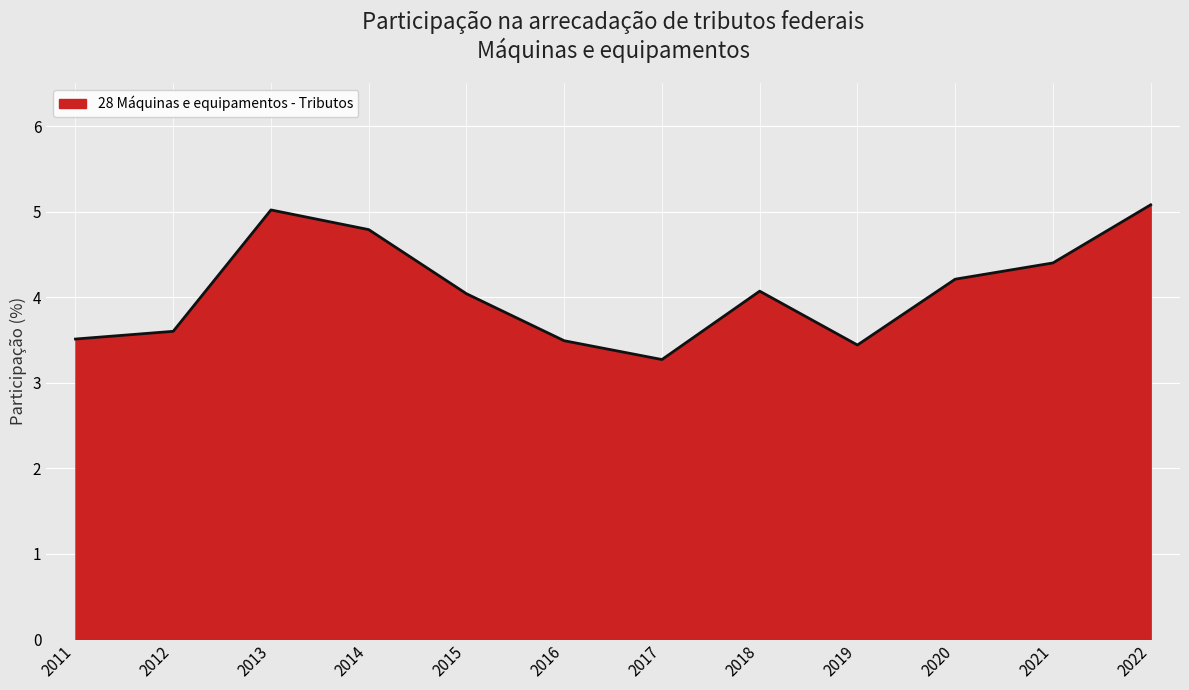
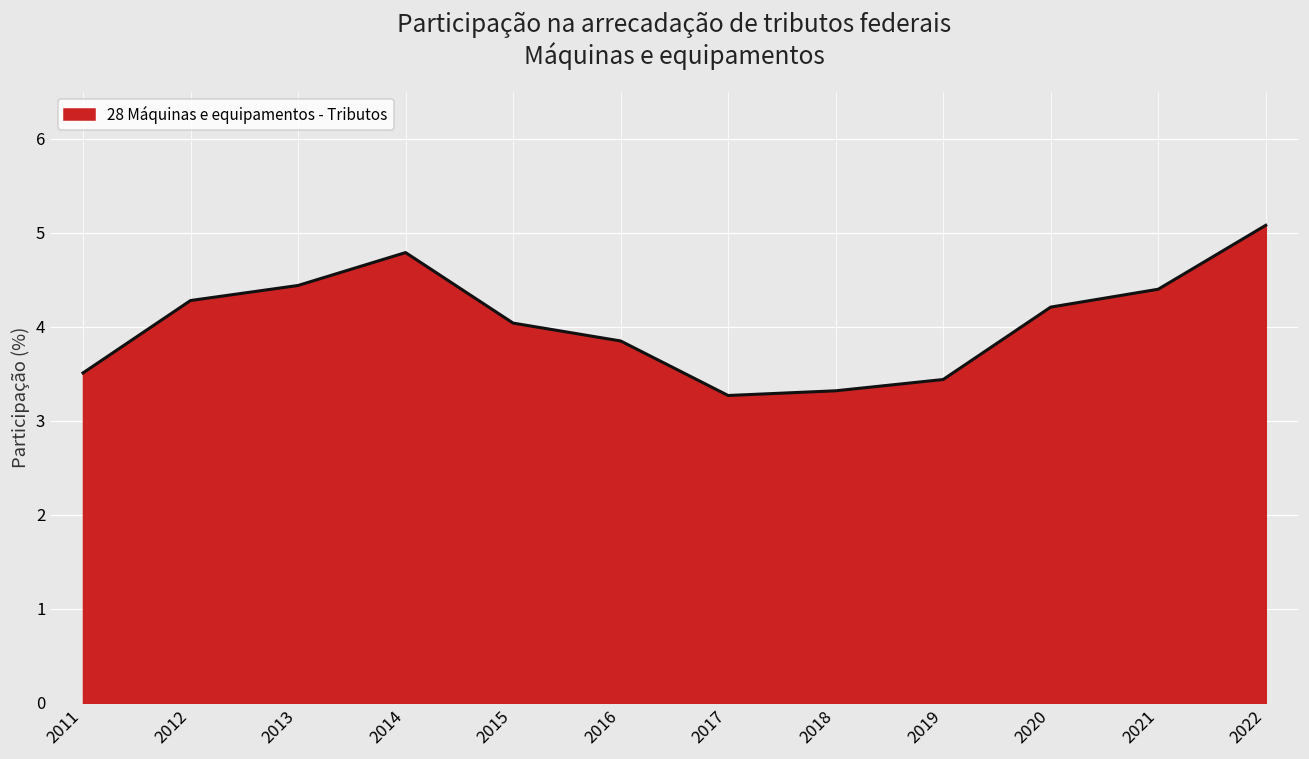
  {
    "2011": 3.5,
-   "2012": 3.6,
-   "2013": 5.0,
+   "2012": 4.3,
+   "2013": 4.4,
    "2014": 4.8,
    "2015": 4.0,
-   "2016": 3.5,
+   "2016": 3.9,
    "2017": 3.3,
-   "2018": 4.1,
+   "2018": 3.3,
    "2019": 3.4,
    "2020": 4.2,
    "2021": 4.4,
    "2022": 5.1
  }
